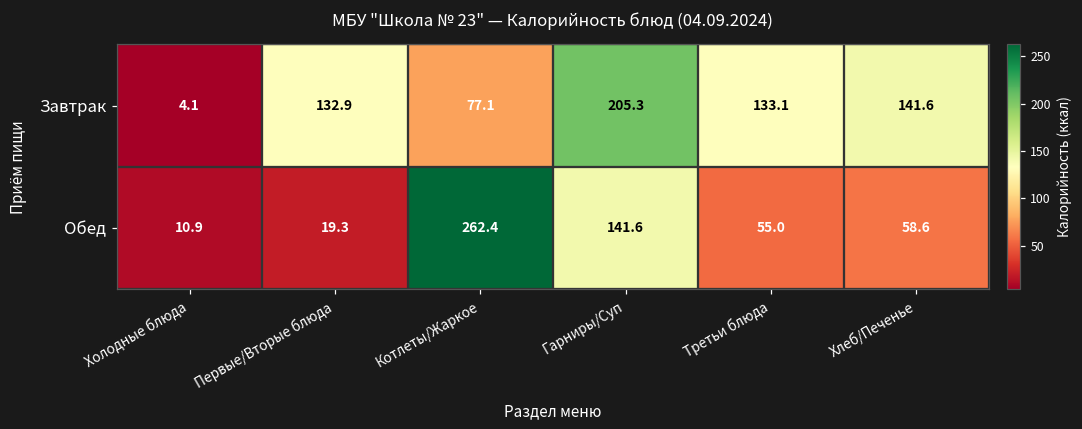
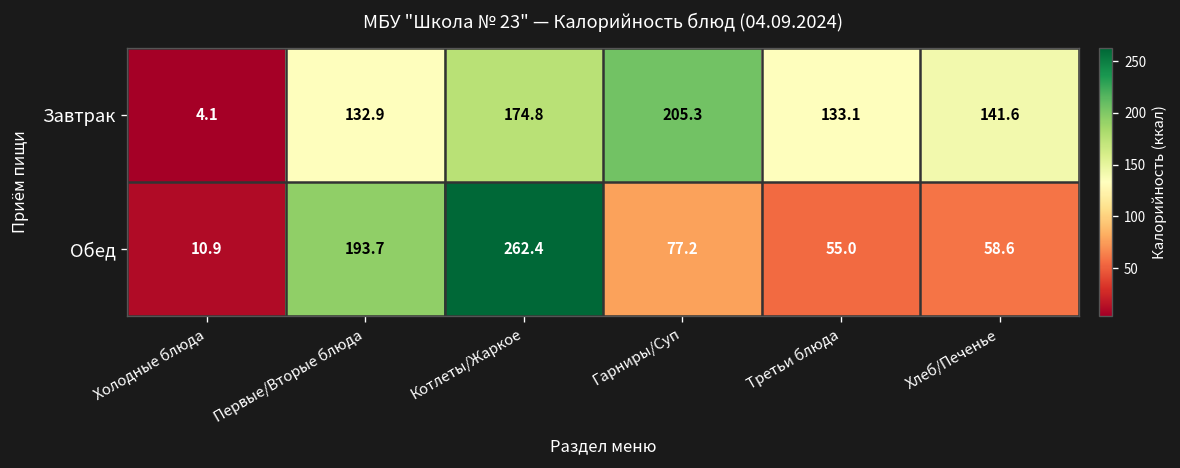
  {
    "Завтрак": {
      "Холодные блюда": 4.1,
      "Первые/Вторые блюда": 132.9,
-     "Котлеты/Жаркое": 77.1,
+     "Котлеты/Жаркое": 174.8,
      "Гарниры/Суп": 205.3,
      "Третьи блюда": 133.1,
      "Хлеб/Печенье": 141.6
    },
    "Обед": {
      "Холодные блюда": 10.9,
-     "Первые/Вторые блюда": 19.3,
+     "Первые/Вторые блюда": 193.7,
      "Котлеты/Жаркое": 262.4,
-     "Гарниры/Суп": 141.6,
+     "Гарниры/Суп": 77.2,
      "Третьи блюда": 55.0,
      "Хлеб/Печенье": 58.6
    }
  }
